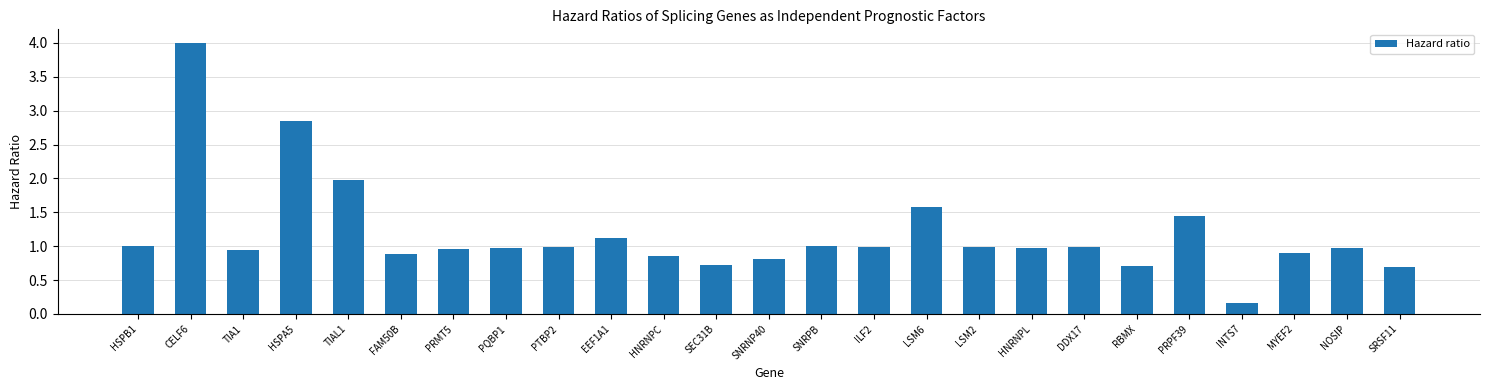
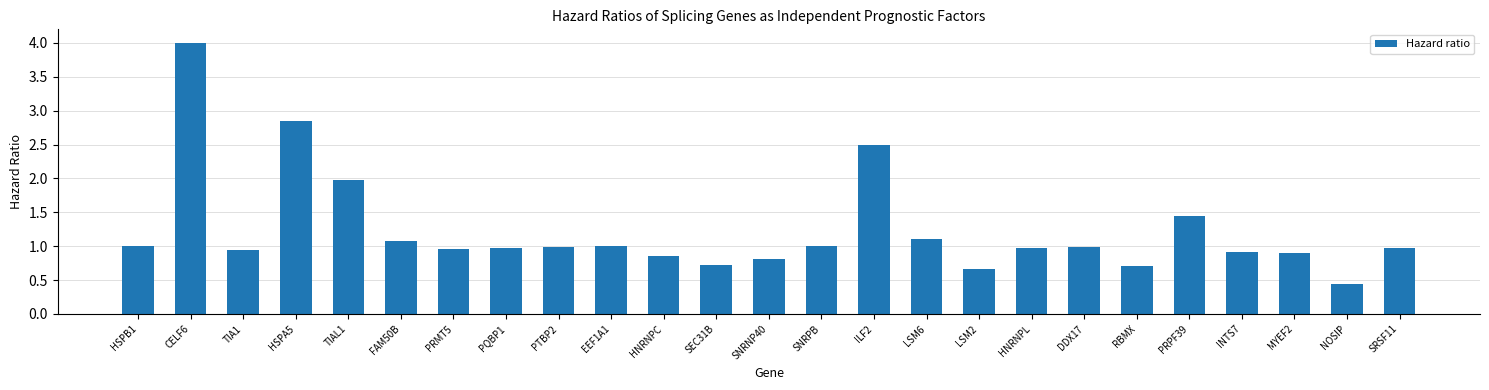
  {
    "HSPB1": 1.0,
    "CELF6": 4.0,
    "TIA1": 0.9,
    "HSPA5": 2.8,
    "TIAL1": 2.0,
-   "FAM50B": 0.9,
+   "FAM50B": 1.1,
    "PRMT5": 1.0,
    "PQBP1": 1.0,
    "PTBP2": 1.0,
-   "EEF1A1": 1.1,
+   "EEF1A1": 1.0,
    "HNRNPC": 0.9,
    "SEC31B": 0.7,
    "SNRNP40": 0.8,
    "SNRPB": 1.0,
-   "ILF2": 1.0,
-   "LSM6": 1.6,
-   "LSM2": 1.0,
+   "ILF2": 2.5,
+   "LSM6": 1.1,
+   "LSM2": 0.7,
    "HNRNPL": 1.0,
    "DDX17": 1.0,
    "RBMX": 0.7,
    "PRPF39": 1.4,
-   "INTS7": 0.2,
+   "INTS7": 0.9,
    "MYEF2": 0.9,
-   "NOSIP": 1.0,
-   "SRSF11": 0.7
+   "NOSIP": 0.4,
+   "SRSF11": 1.0
  }
